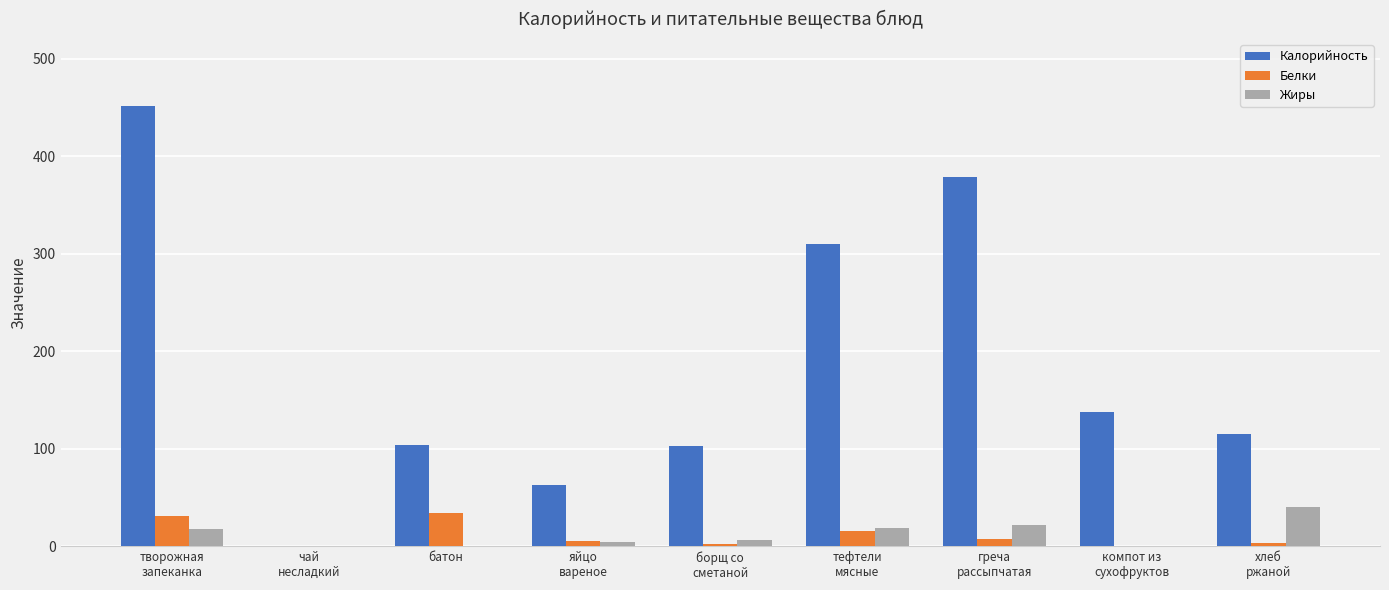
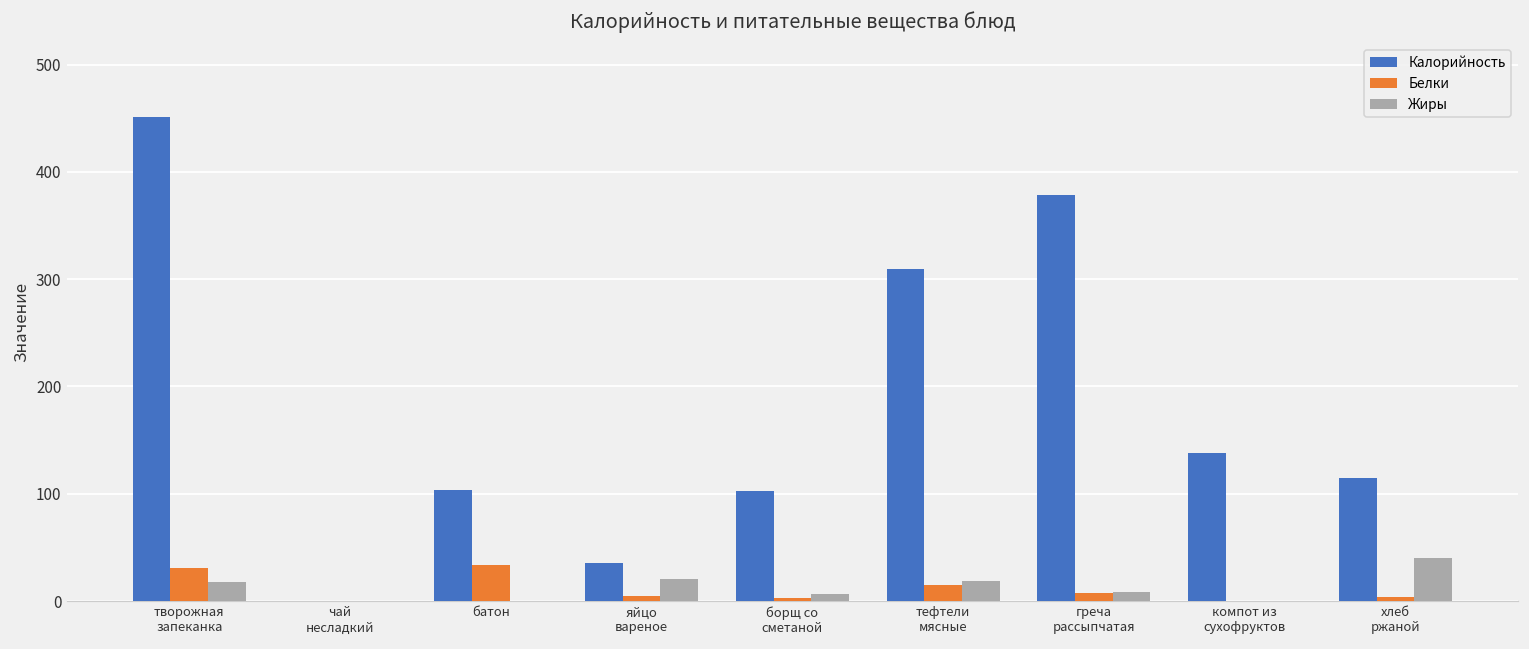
  {
    "Калорийность": {
      "творожная запеканка": 450,
      "батон": 100,
-     "яйцо вареное": 60,
+     "яйцо вареное": 40,
      "борщ со сметаной": 100,
      "тефтели мясные": 310,
      "греча рассыпчатая": 380,
      "компот из сухофруктов": 140,
      "хлеб ржаной": 120
    },
    "Белки": {
      "творожная запеканка": 30,
      "батон": 30,
      "яйцо вареное": 10,
      "борщ со сметаной": 0,
      "тефтели мясные": 20,
      "греча рассыпчатая": 10,
      "хлеб ржаной": 0
    },
    "Жиры": {
      "творожная запеканка": 20,
      "чай несладкий": 0,
-     "яйцо вареное": 0,
+     "яйцо вареное": 20,
      "борщ со сметаной": 10,
      "тефтели мясные": 20,
-     "греча рассыпчатая": 20,
+     "греча рассыпчатая": 10,
      "хлеб ржаной": 40
    }
  }
